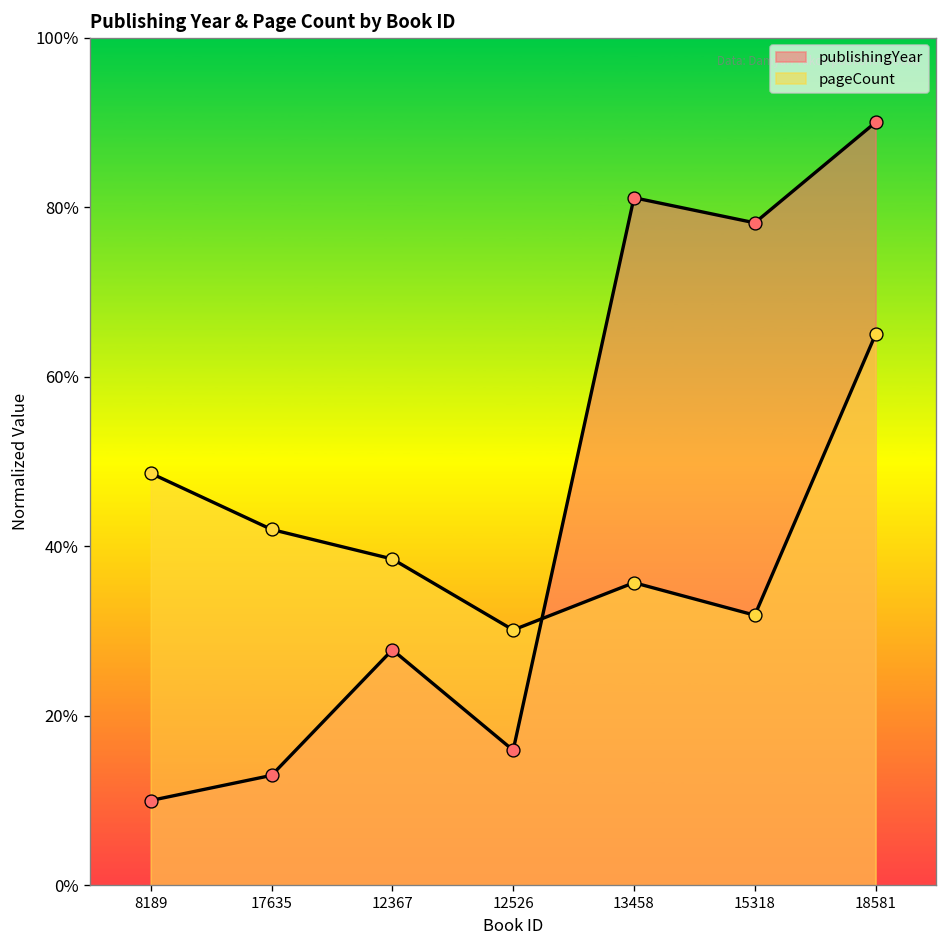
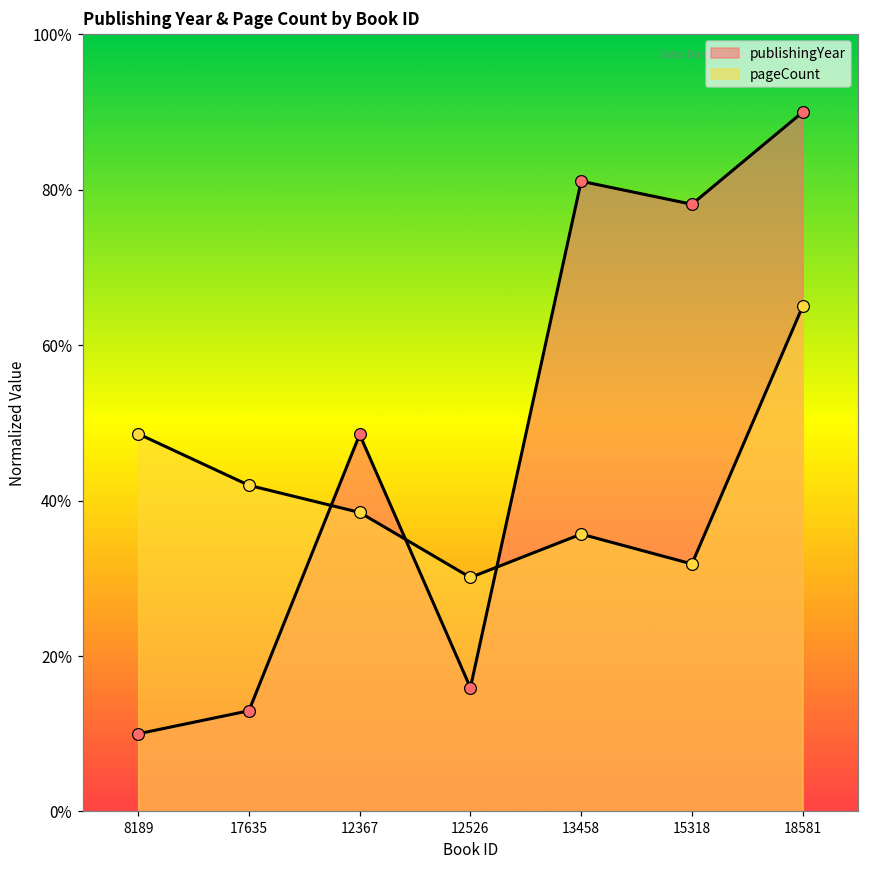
  {
    "publishingYear": {
      "8189": "10%",
      "17635": "13%",
-     "12367": "28%",
+     "12367": "49%",
      "12526": "16%",
      "13458": "81%",
      "15318": "78%",
      "18581": "90%"
    },
    "pageCount": {
      "8189": "49%",
      "17635": "42%",
      "12367": "38%",
      "12526": "30%",
      "13458": "36%",
      "15318": "32%",
      "18581": "65%"
    }
  }
